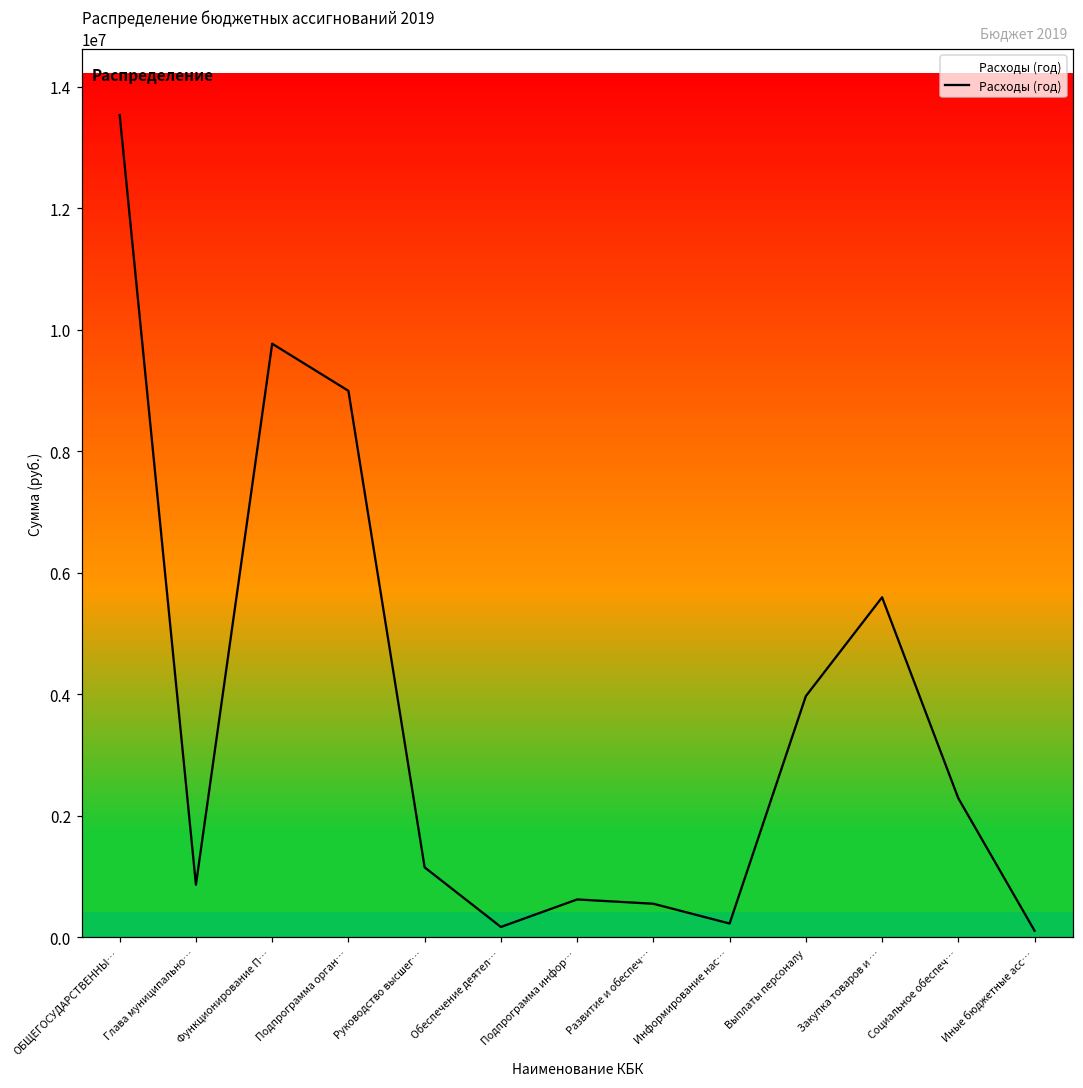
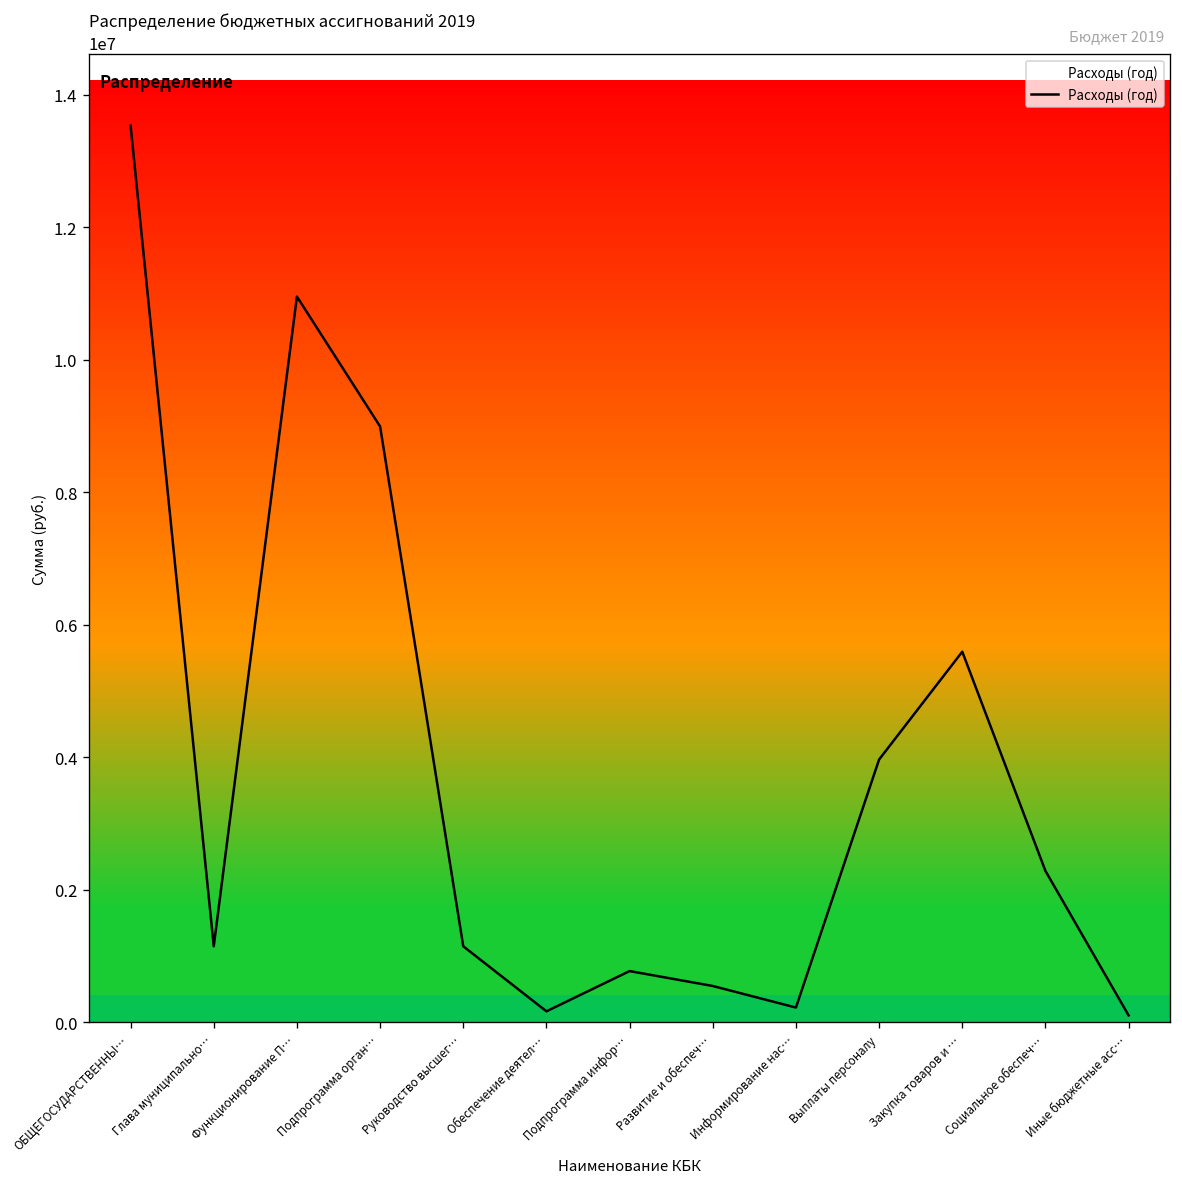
  {
    "ОБЩЕГОСУДАРСТВЕННЫ…": 13500000,
-   "Глава муниципально…": 900000,
-   "Функционирование П…": 9800000,
+   "Глава муниципально…": 1100000,
+   "Функционирование П…": 11000000,
    "Подпрограмма орган…": 9000000,
    "Руководство высшег…": 1100000,
-   "Подпрограмма инфор…": 600000,
+   "Подпрограмма инфор…": 800000,
    "Развитие и обеспеч…": 600000,
    "Выплаты персоналу": 4000000,
    "Закупка товаров и …": 5600000,
    "Социальное обеспеч…": 2300000
  }
